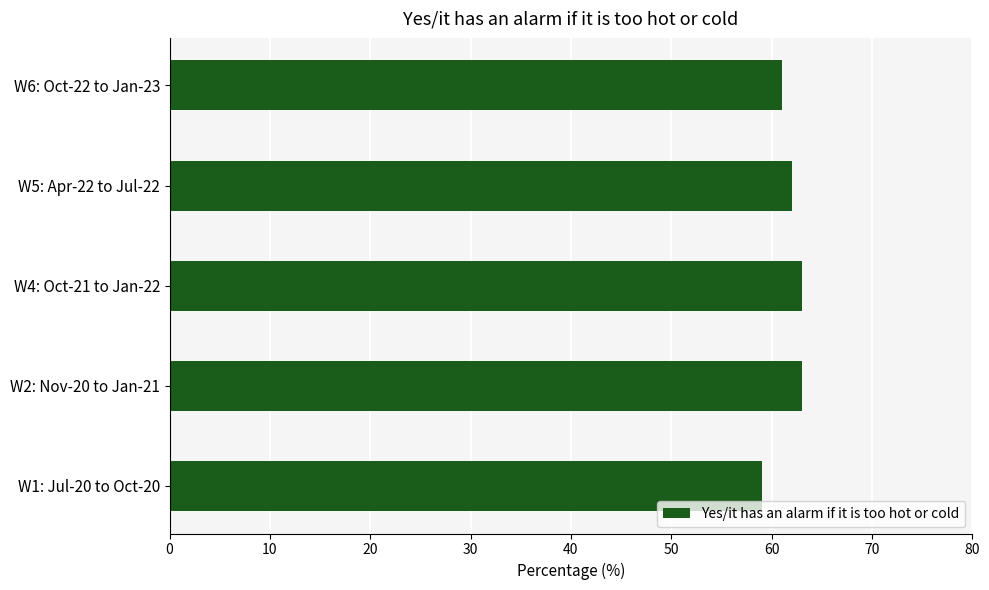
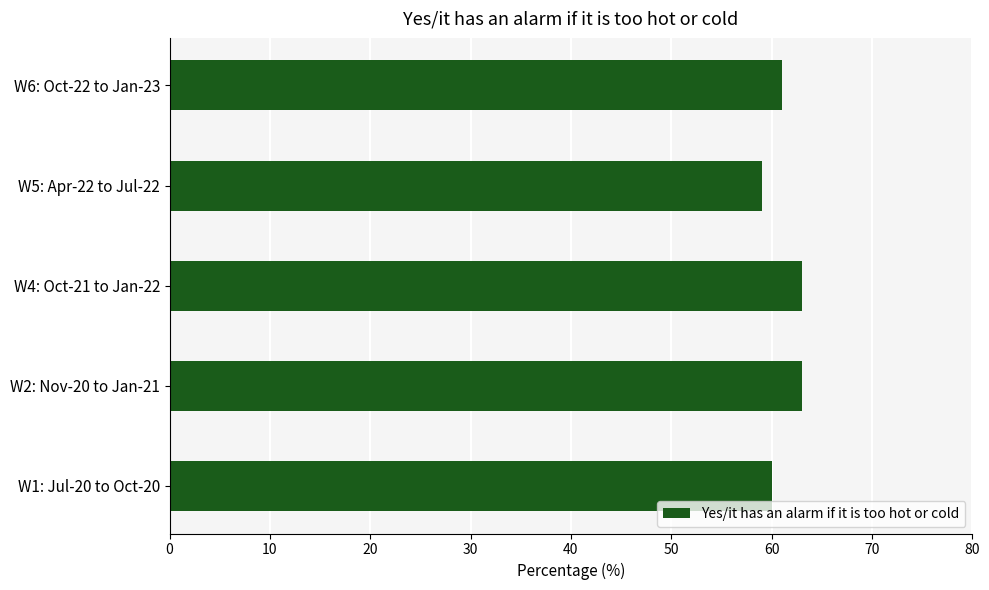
  {
    "W6: Oct-22 to Jan-23": 61,
-   "W5: Apr-22 to Jul-22": 62,
+   "W5: Apr-22 to Jul-22": 59,
    "W4: Oct-21 to Jan-22": 63,
    "W2: Nov-20 to Jan-21": 63,
-   "W1: Jul-20 to Oct-20": 59
+   "W1: Jul-20 to Oct-20": 60
  }
